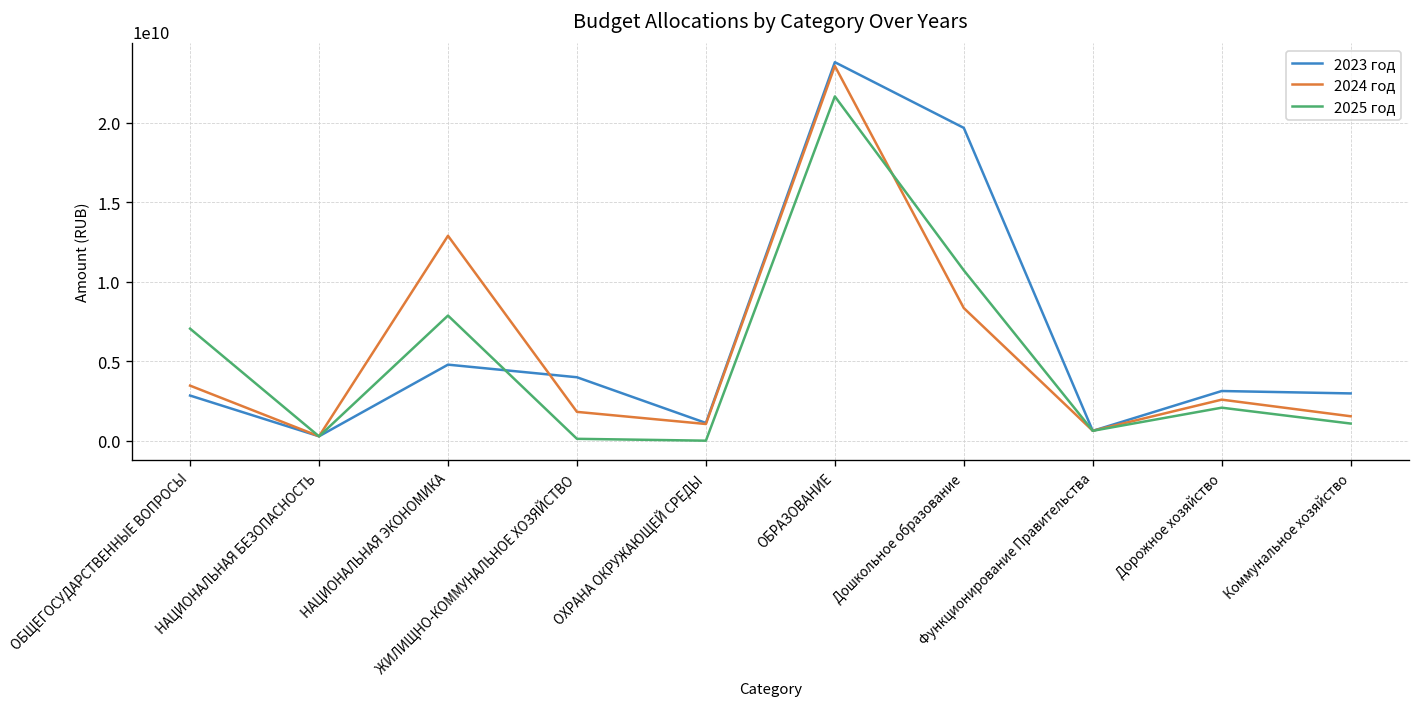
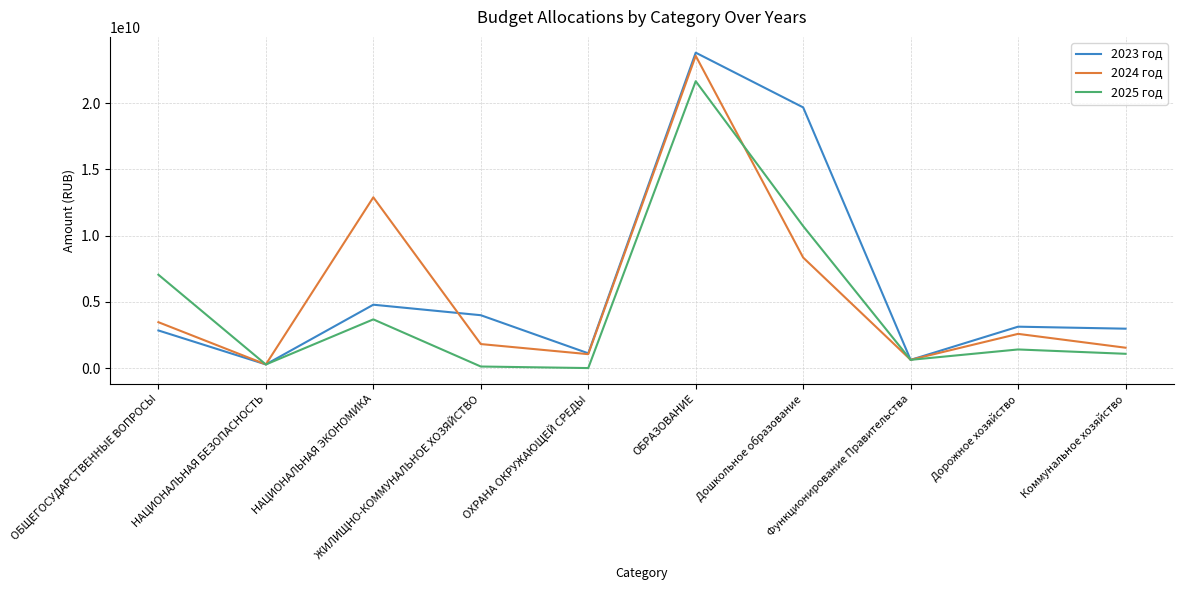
  {
    "2023 год": {
      "ОБЩЕГОСУДАРСТВЕННЫЕ ВОПРОСЫ": 2800000000,
      "НАЦИОНАЛЬНАЯ ЭКОНОМИКА": 4800000000,
      "ЖИЛИЩНО-КОММУНАЛЬНОЕ ХОЗЯЙСТВО": 4000000000,
      "ОБРАЗОВАНИЕ": 23800000000,
      "Дошкольное образование": 19700000000,
      "Дорожное хозяйство": 3100000000,
      "Коммунальное хозяйство": 3000000000
    },
    "2024 год": {
      "ОБЩЕГОСУДАРСТВЕННЫЕ ВОПРОСЫ": 3500000000,
      "НАЦИОНАЛЬНАЯ ЭКОНОМИКА": 12900000000,
      "ЖИЛИЩНО-КОММУНАЛЬНОЕ ХОЗЯЙСТВО": 1800000000,
      "ОБРАЗОВАНИЕ": 23600000000,
      "Дошкольное образование": 8300000000,
      "Дорожное хозяйство": 2600000000,
      "Коммунальное хозяйство": 1500000000
    },
    "2025 год": {
      "ОБЩЕГОСУДАРСТВЕННЫЕ ВОПРОСЫ": 7100000000,
-     "НАЦИОНАЛЬНАЯ ЭКОНОМИКА": 7900000000,
+     "НАЦИОНАЛЬНАЯ ЭКОНОМИКА": 3700000000,
      "ЖИЛИЩНО-КОММУНАЛЬНОЕ ХОЗЯЙСТВО": 100000000,
      "ОХРАНА ОКРУЖАЮЩЕЙ СРЕДЫ": 0,
      "ОБРАЗОВАНИЕ": 21600000000,
      "Дошкольное образование": 10700000000,
-     "Дорожное хозяйство": 2100000000,
+     "Дорожное хозяйство": 1400000000,
      "Коммунальное хозяйство": 1100000000
    }
  }
